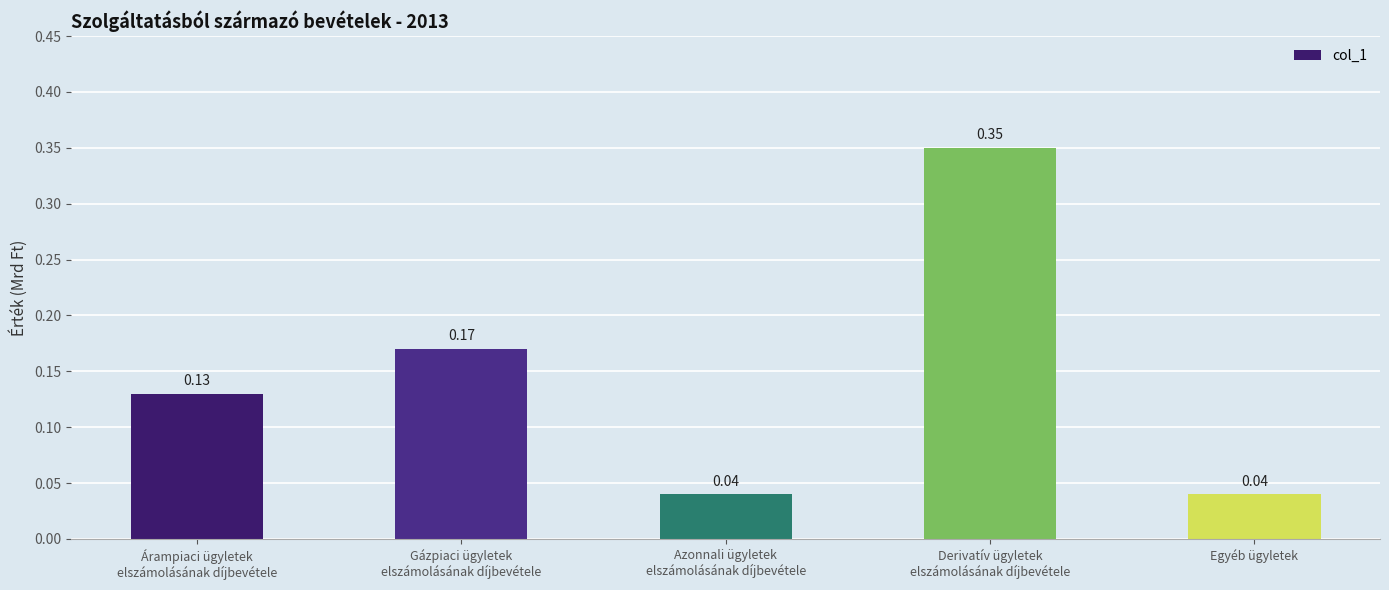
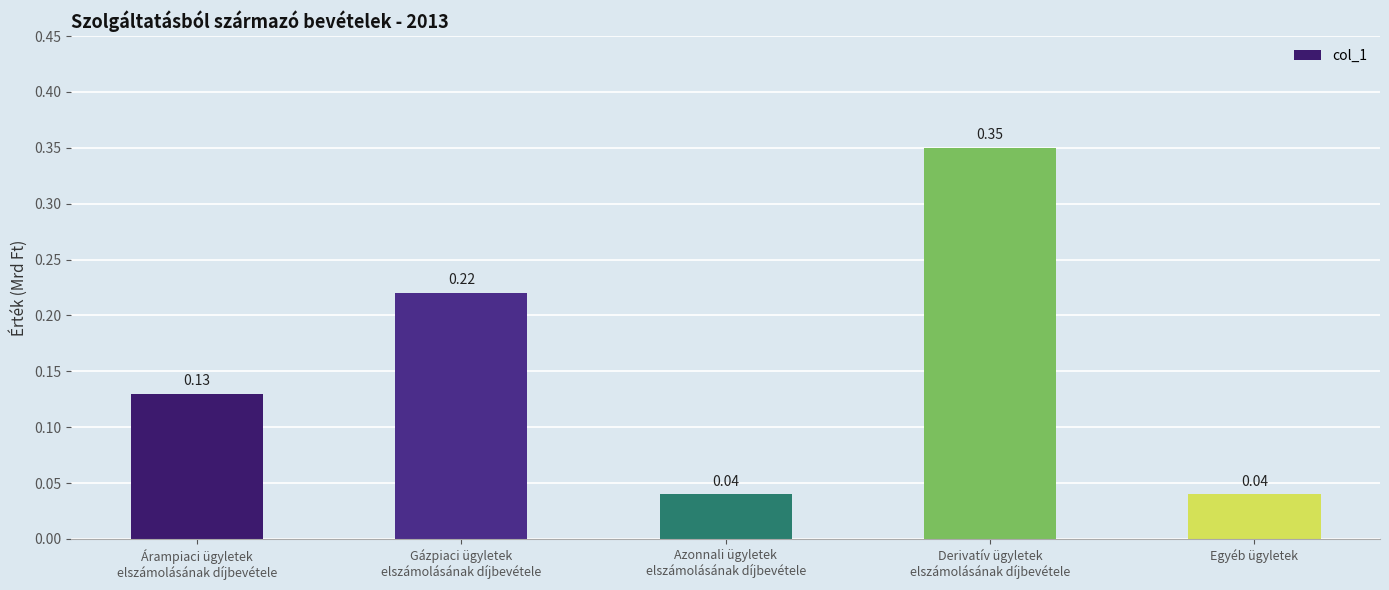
  {
    "Árampiaci ügyletek elszámolásának díjbevétele": 0.13,
-   "Gázpiaci ügyletek elszámolásának díjbevétele": 0.17,
+   "Gázpiaci ügyletek elszámolásának díjbevétele": 0.22,
    "Azonnali ügyletek elszámolásának díjbevétele": 0.04,
    "Derivatív ügyletek elszámolásának díjbevétele": 0.35,
    "Egyéb ügyletek": 0.04
  }
